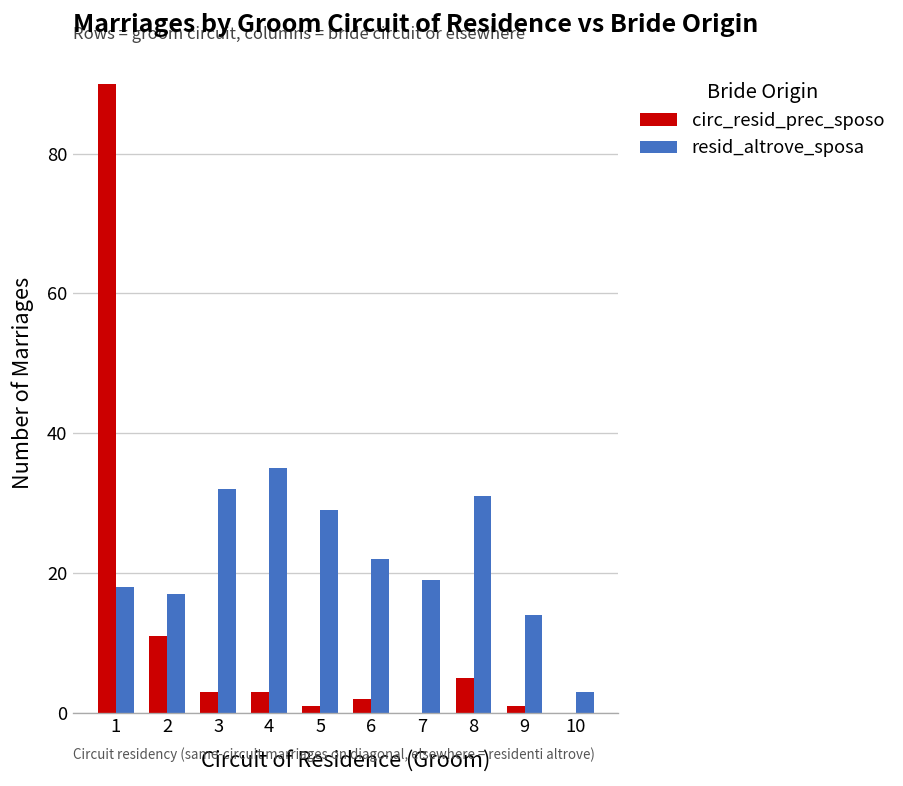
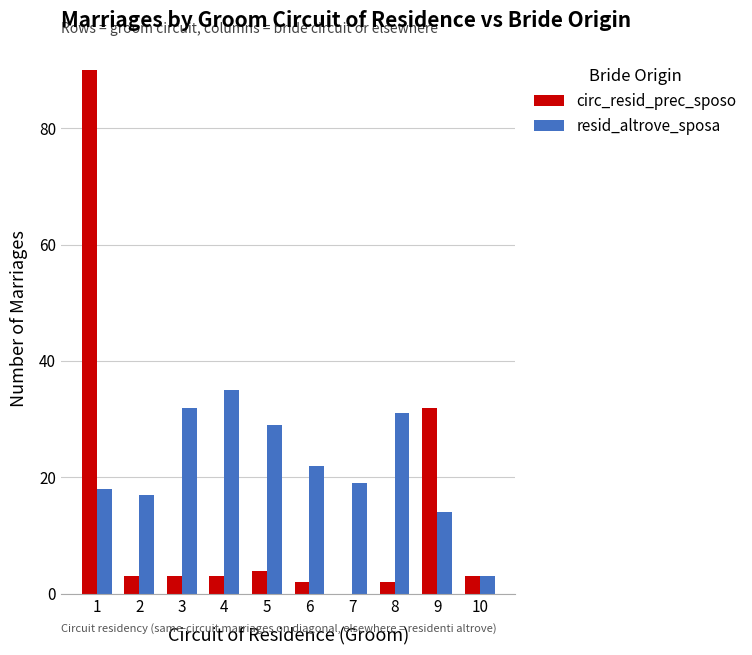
  {
    "circ_resid_prec_sposo": {
      "1": 90,
-     "2": 11,
+     "2": 3,
      "3": 3,
      "4": 3,
-     "5": 1,
+     "5": 4,
      "6": 2,
      "7": 0,
-     "8": 5,
-     "9": 1,
-     "10": 0
+     "8": 2,
+     "9": 32,
+     "10": 3
    },
    "resid_altrove_sposa": {
      "1": 18,
      "2": 17,
      "3": 32,
      "4": 35,
      "5": 29,
      "6": 22,
      "7": 19,
      "8": 31,
      "9": 14,
      "10": 3
    }
  }
